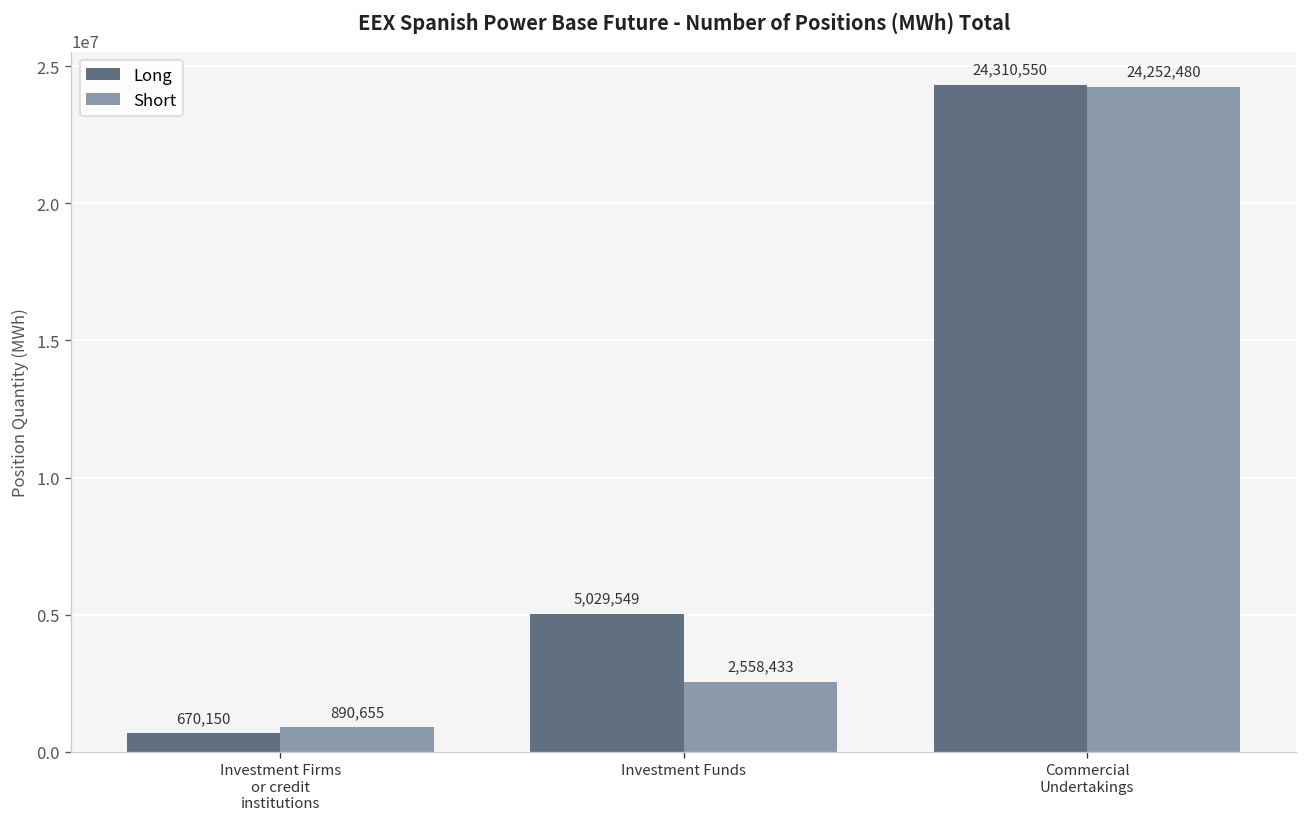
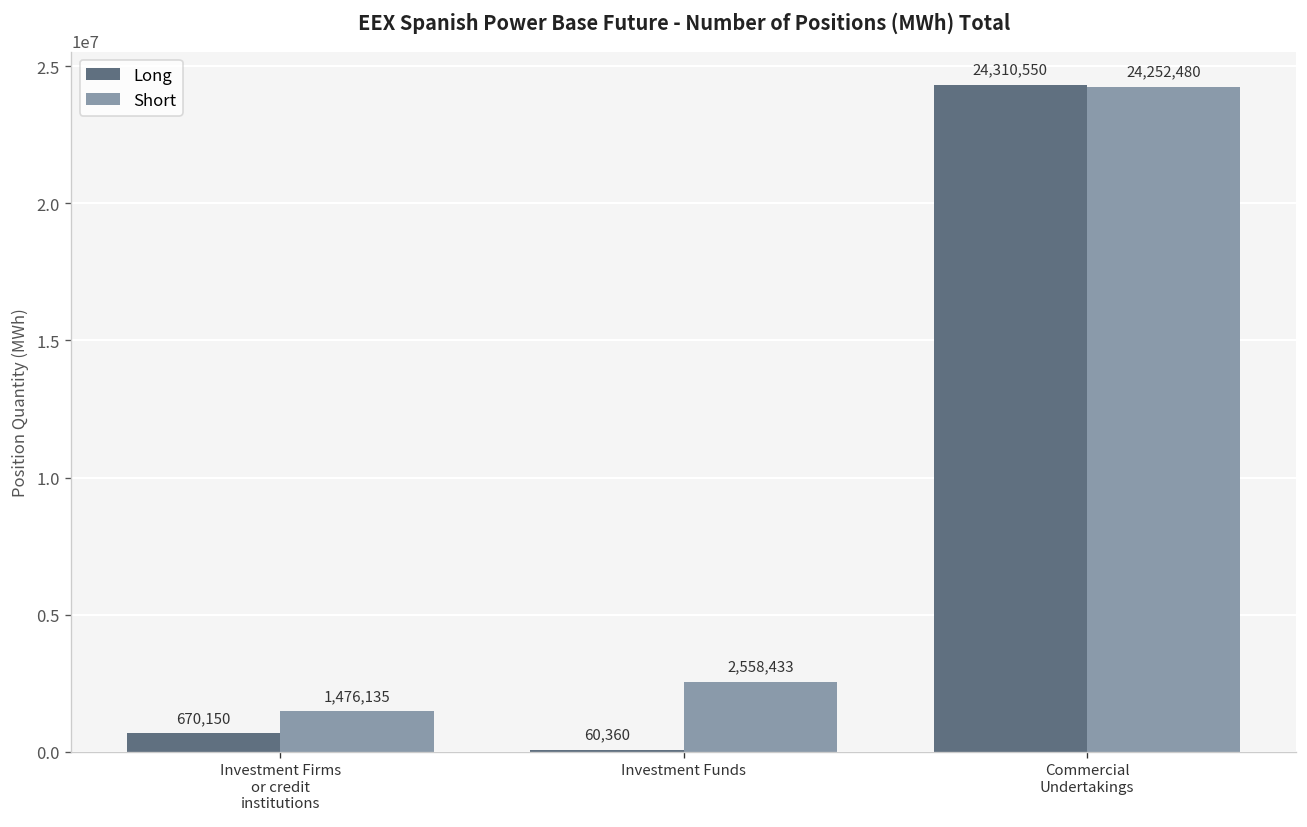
  {
    "Long": {
      "Investment Firms or credit institutions": "670,150",
-     "Investment Funds": "5,029,549",
+     "Investment Funds": "60,360",
      "Commercial Undertakings": "24,310,550"
    },
    "Short": {
-     "Investment Firms or credit institutions": "890,655",
+     "Investment Firms or credit institutions": "1,476,135",
      "Investment Funds": "2,558,433",
      "Commercial Undertakings": "24,252,480"
    }
  }
